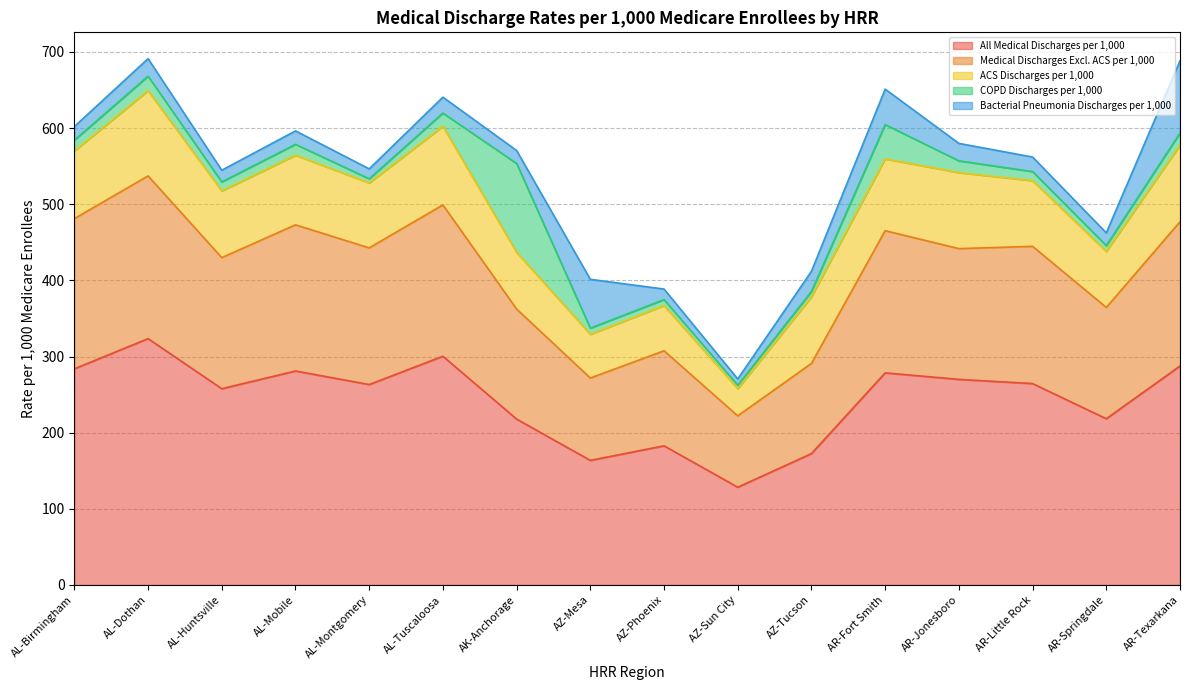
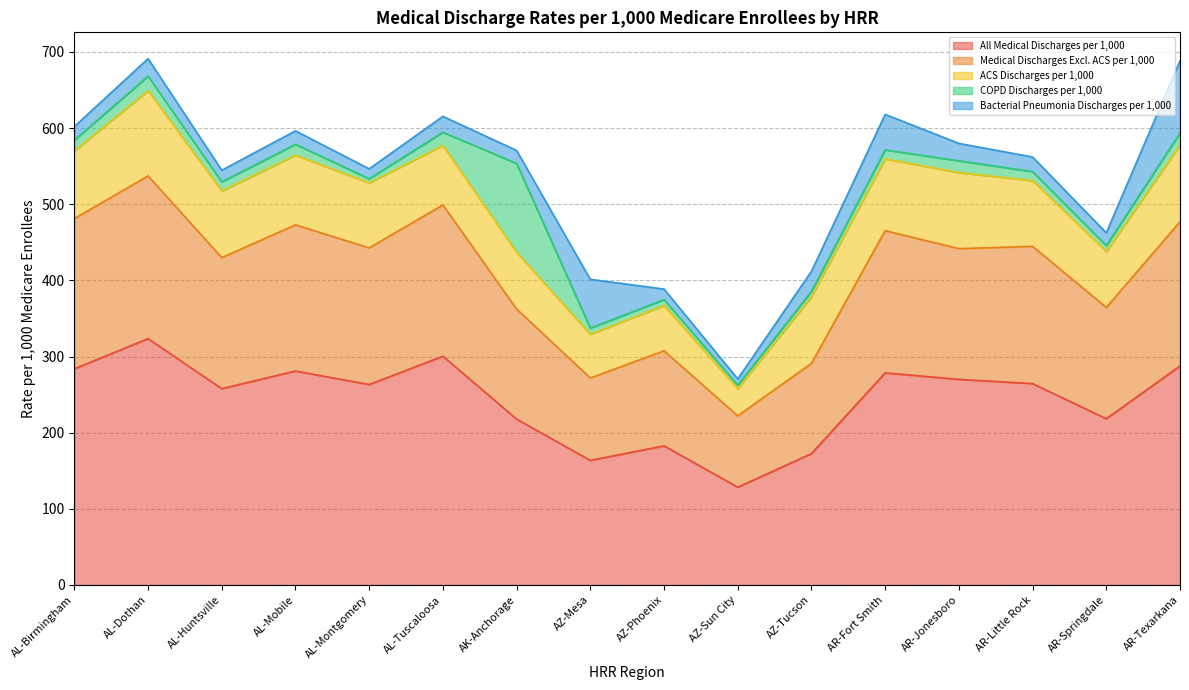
  {
    "ACS Discharges per 1,000": {
      "AL-Birmingham": 90,
      "AL-Dothan": 110,
      "AL-Huntsville": 90,
      "AL-Mobile": 90,
      "AL-Montgomery": 90,
-     "AL-Tuscaloosa": 100,
+     "AL-Tuscaloosa": 80,
      "AK-Anchorage": 70,
      "AZ-Mesa": 60,
      "AZ-Phoenix": 60,
      "AZ-Sun City": 40,
      "AZ-Tucson": 90,
      "AR-Fort Smith": 90,
      "AR-Jonesboro": 100,
      "AR-Little Rock": 90,
      "AR-Springdale": 70,
      "AR-Texarkana": 100
    },
    "COPD Discharges per 1,000": {
      "AL-Birmingham": 10,
      "AL-Dothan": 20,
      "AL-Huntsville": 10,
      "AL-Mobile": 10,
      "AL-Montgomery": 10,
      "AL-Tuscaloosa": 20,
      "AK-Anchorage": 120,
      "AZ-Mesa": 10,
      "AZ-Phoenix": 10,
      "AZ-Sun City": 0,
      "AZ-Tucson": 10,
-     "AR-Fort Smith": 50,
+     "AR-Fort Smith": 10,
      "AR-Jonesboro": 20,
      "AR-Little Rock": 10,
      "AR-Springdale": 10,
      "AR-Texarkana": 20
    },
    "Bacterial Pneumonia Discharges per 1,000": {
      "AL-Birmingham": 20,
      "AL-Dothan": 20,
      "AL-Huntsville": 20,
      "AL-Mobile": 20,
      "AL-Montgomery": 10,
      "AL-Tuscaloosa": 20,
      "AK-Anchorage": 20,
      "AZ-Mesa": 60,
      "AZ-Phoenix": 10,
      "AZ-Sun City": 10,
      "AZ-Tucson": 30,
      "AR-Fort Smith": 50,
      "AR-Jonesboro": 20,
      "AR-Little Rock": 20,
      "AR-Springdale": 20,
      "AR-Texarkana": 90
    }
  }
